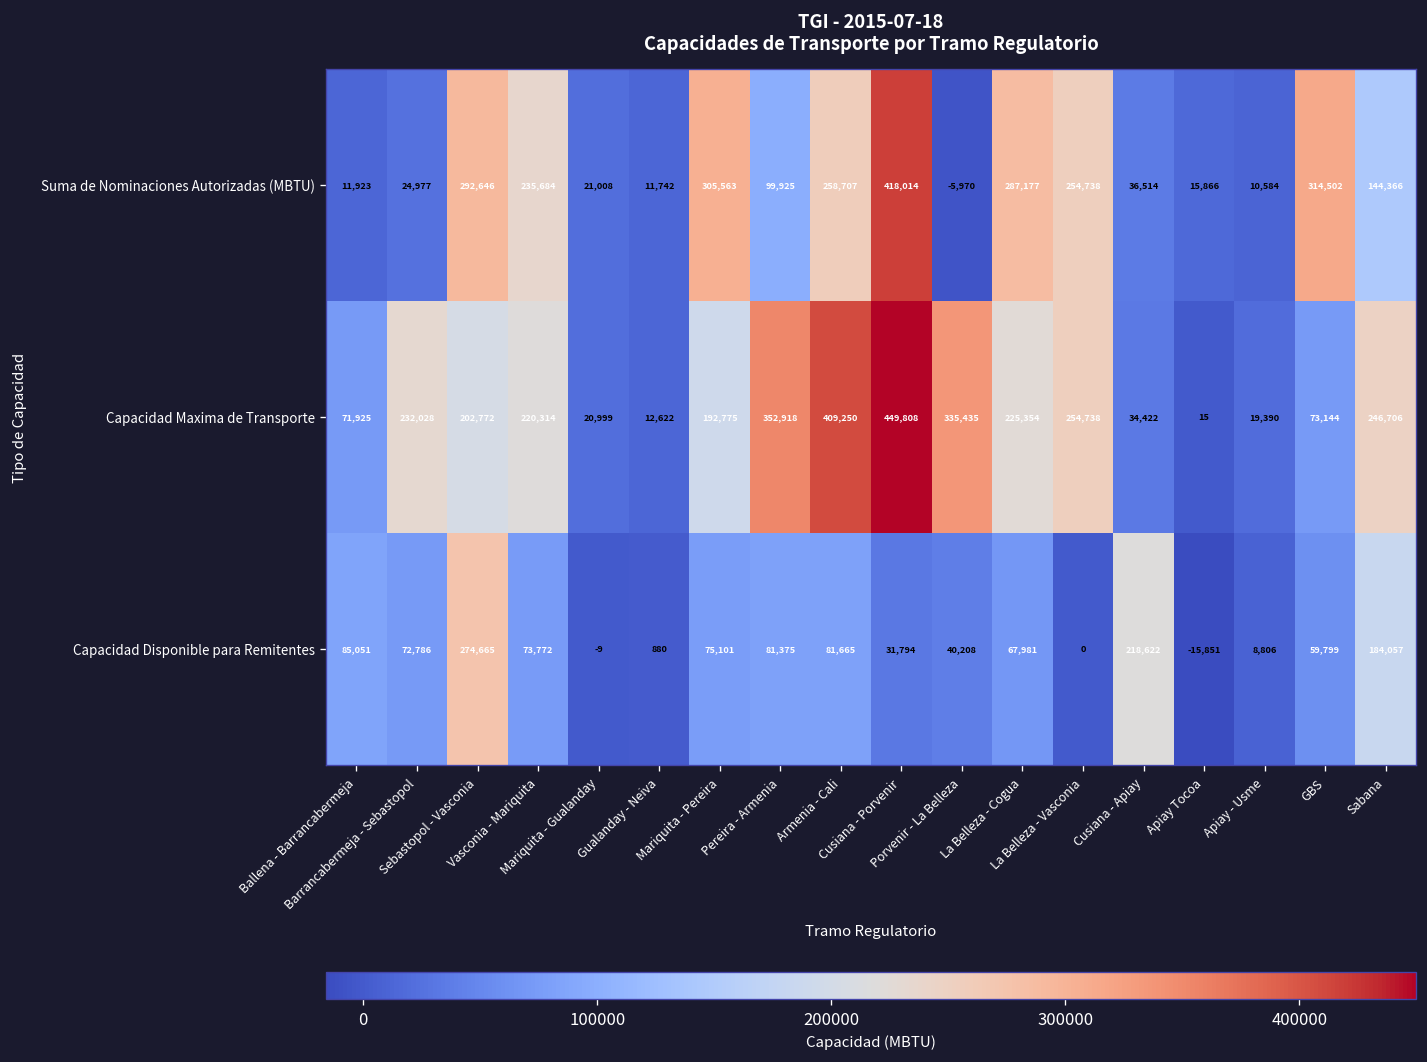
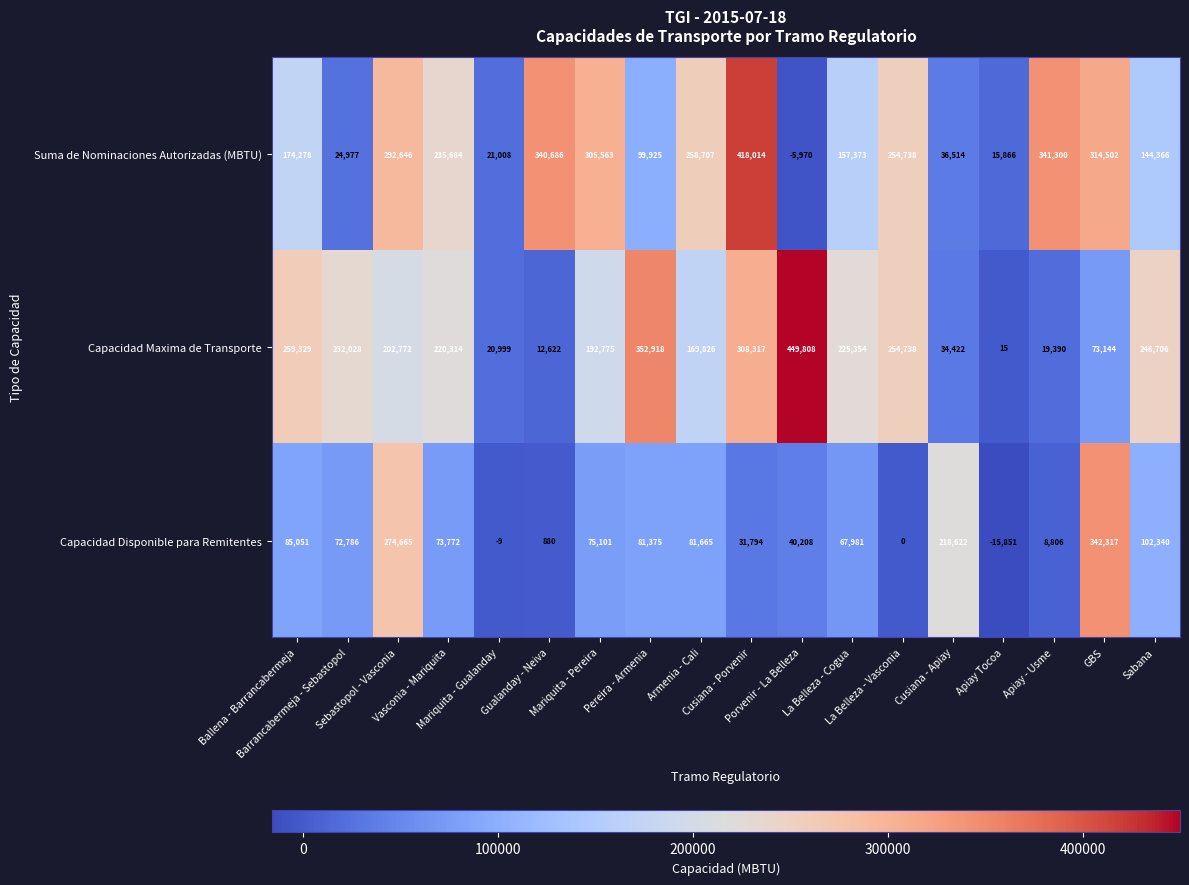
  {
    "Suma de Nominaciones Autorizadas (MBTU)": {
-     "Ballena - Barrancabermeja": "11,923",
+     "Ballena - Barrancabermeja": "174,278",
      "Barrancabermeja - Sebastopol": "24,977",
      "Sebastopol - Vasconia": "292,646",
      "Vasconia - Mariquita": "235,684",
      "Mariquita - Gualanday": "21,008",
-     "Gualanday - Neiva": "11,742",
+     "Gualanday - Neiva": "340,686",
      "Mariquita - Pereira": "305,563",
      "Pereira - Armenia": "99,925",
      "Armenia - Cali": "258,707",
      "Cusiana - Porvenir": "418,014",
      "Porvenir - La Belleza": "-5,970",
-     "La Belleza - Cogua": "287,177",
+     "La Belleza - Cogua": "157,373",
      "La Belleza - Vasconia": "254,738",
      "Cusiana - Apiay": "36,514",
      "Apiay Tocoa": "15,866",
-     "Apiay - Usme": "10,584",
+     "Apiay - Usme": "341,300",
      "GBS": "314,502",
      "Sabana": "144,366"
    },
    "Capacidad Maxima de Transporte": {
-     "Ballena - Barrancabermeja": "71,925",
+     "Ballena - Barrancabermeja": "259,329",
      "Mariquita - Gualanday": "20,999",
      "Gualanday - Neiva": "12,622",
      "Mariquita - Pereira": "192,775",
      "Pereira - Armenia": "352,918",
-     "Armenia - Cali": "409,250",
-     "Cusiana - Porvenir": "449,808",
-     "Porvenir - La Belleza": "335,435",
+     "Armenia - Cali": "169,826",
+     "Cusiana - Porvenir": "308,317",
+     "Porvenir - La Belleza": "449,808",
      "La Belleza - Vasconia": "254,738",
      "Cusiana - Apiay": "34,422",
      "Apiay Tocoa": "15",
      "Apiay - Usme": "19,390",
      "GBS": "73,144",
      "Sabana": "246,706"
    },
    "Capacidad Disponible para Remitentes": {
      "Ballena - Barrancabermeja": "85,051",
      "Barrancabermeja - Sebastopol": "72,786",
      "Sebastopol - Vasconia": "274,665",
      "Vasconia - Mariquita": "73,772",
      "Mariquita - Gualanday": "-9",
      "Gualanday - Neiva": "880",
      "Mariquita - Pereira": "75,101",
      "Pereira - Armenia": "81,375",
      "Armenia - Cali": "81,665",
      "Cusiana - Porvenir": "31,794",
      "Porvenir - La Belleza": "40,208",
      "La Belleza - Cogua": "67,981",
      "La Belleza - Vasconia": "0",
      "Apiay Tocoa": "-15,851",
      "Apiay - Usme": "8,806",
-     "GBS": "59,799",
-     "Sabana": "184,057"
+     "GBS": "342,317",
+     "Sabana": "102,340"
    }
  }
